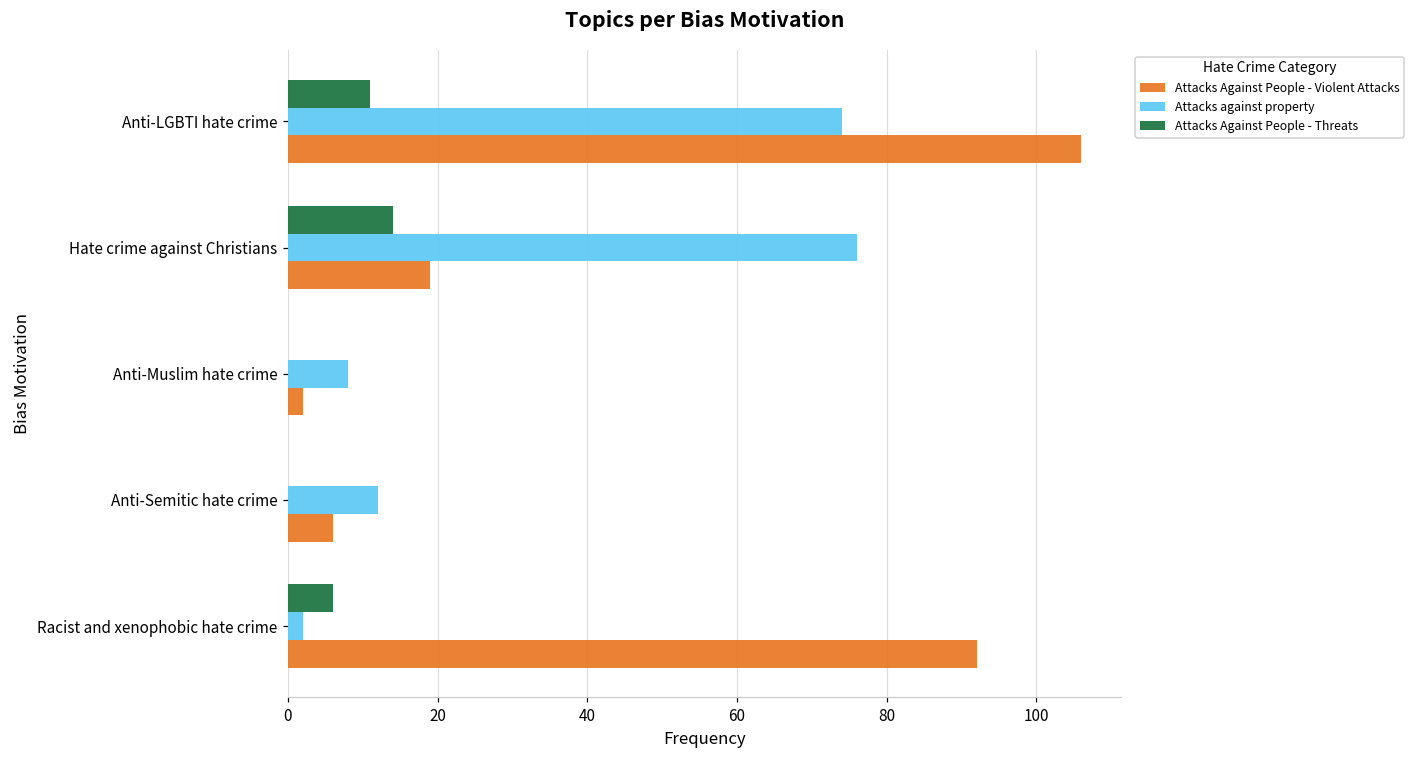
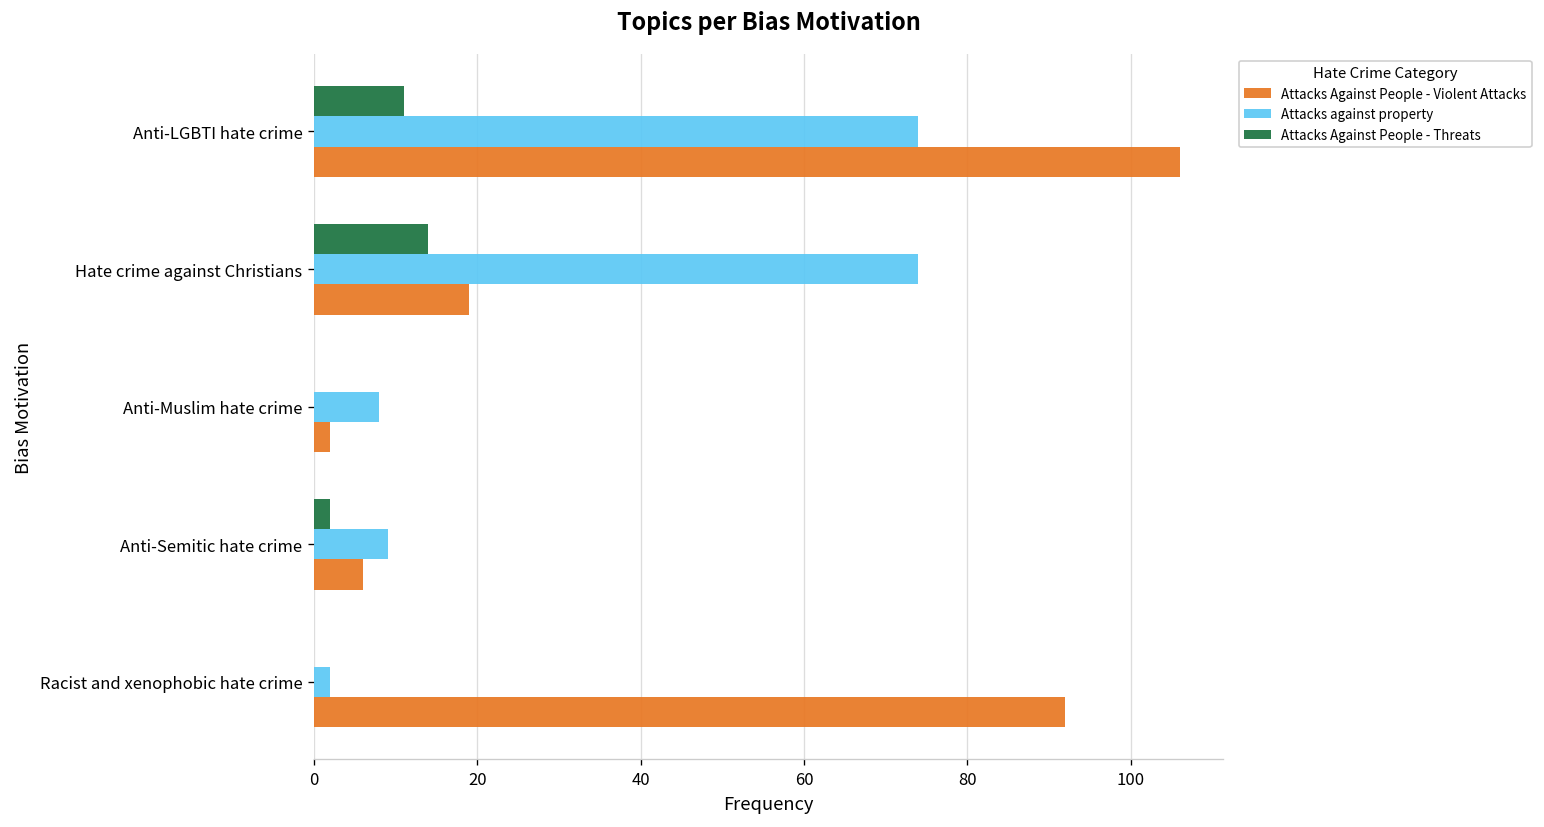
  {
    "Attacks Against People - Violent Attacks": {
      "Anti-LGBTI hate crime": 106,
      "Hate crime against Christians": 19,
      "Anti-Muslim hate crime": 2,
      "Anti-Semitic hate crime": 6,
      "Racist and xenophobic hate crime": 92
    },
    "Attacks against property": {
      "Anti-LGBTI hate crime": 74,
-     "Hate crime against Christians": 76,
+     "Hate crime against Christians": 74,
      "Anti-Muslim hate crime": 8,
-     "Anti-Semitic hate crime": 12,
+     "Anti-Semitic hate crime": 9,
      "Racist and xenophobic hate crime": 2
    },
    "Attacks Against People - Threats": {
      "Anti-LGBTI hate crime": 11,
      "Hate crime against Christians": 14,
      "Anti-Muslim hate crime": 0,
-     "Anti-Semitic hate crime": 0,
-     "Racist and xenophobic hate crime": 6
+     "Anti-Semitic hate crime": 2,
+     "Racist and xenophobic hate crime": 0
    }
  }
